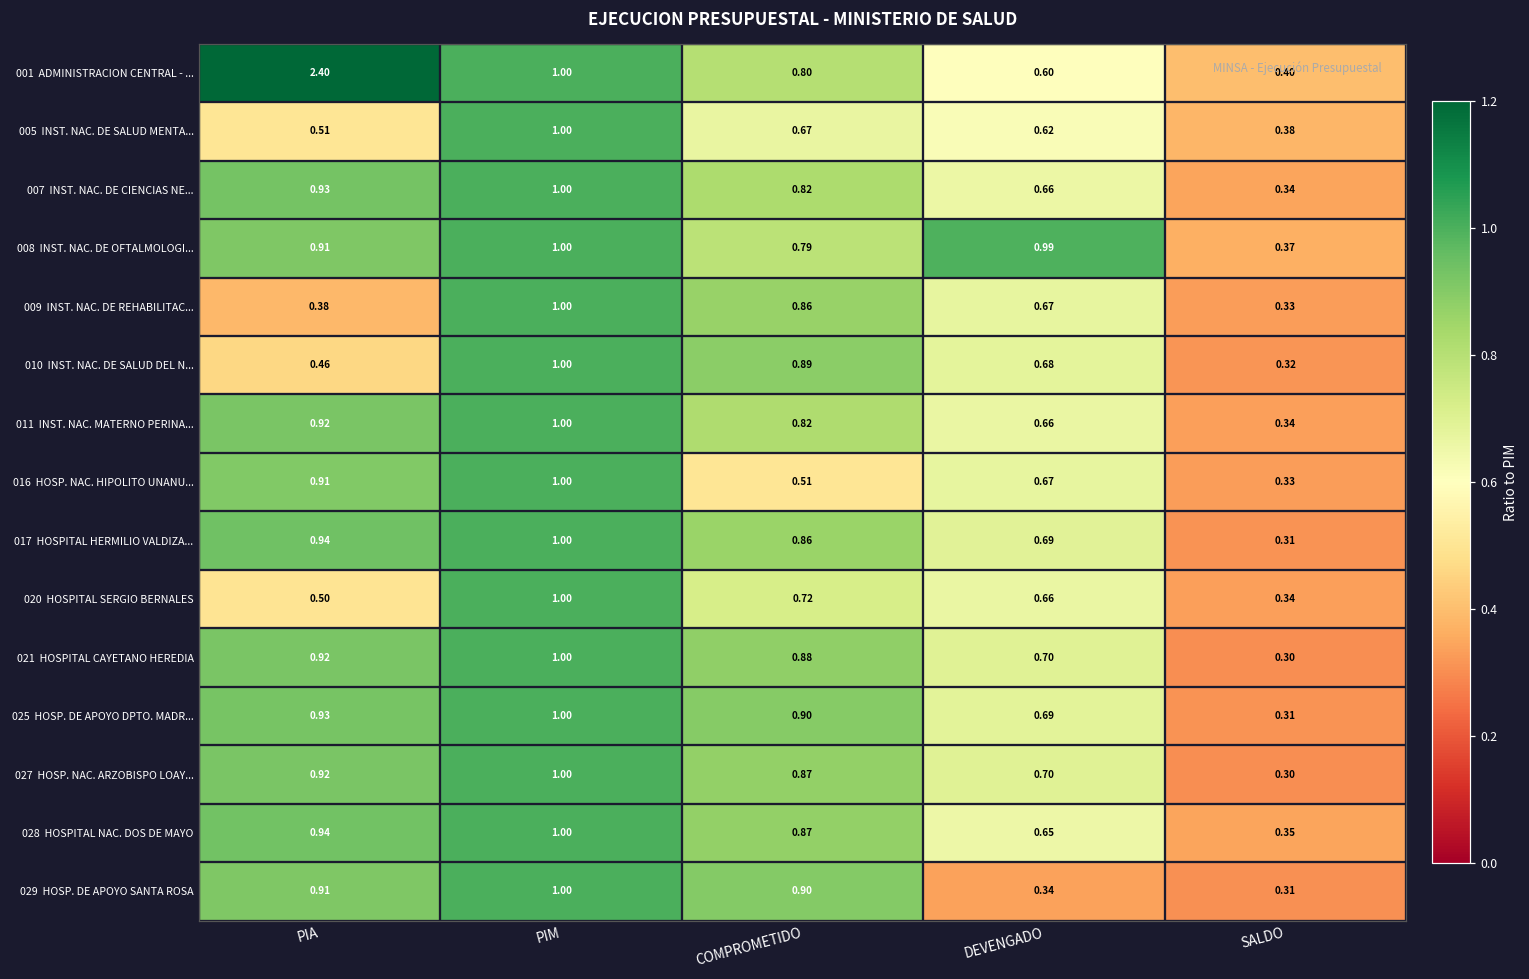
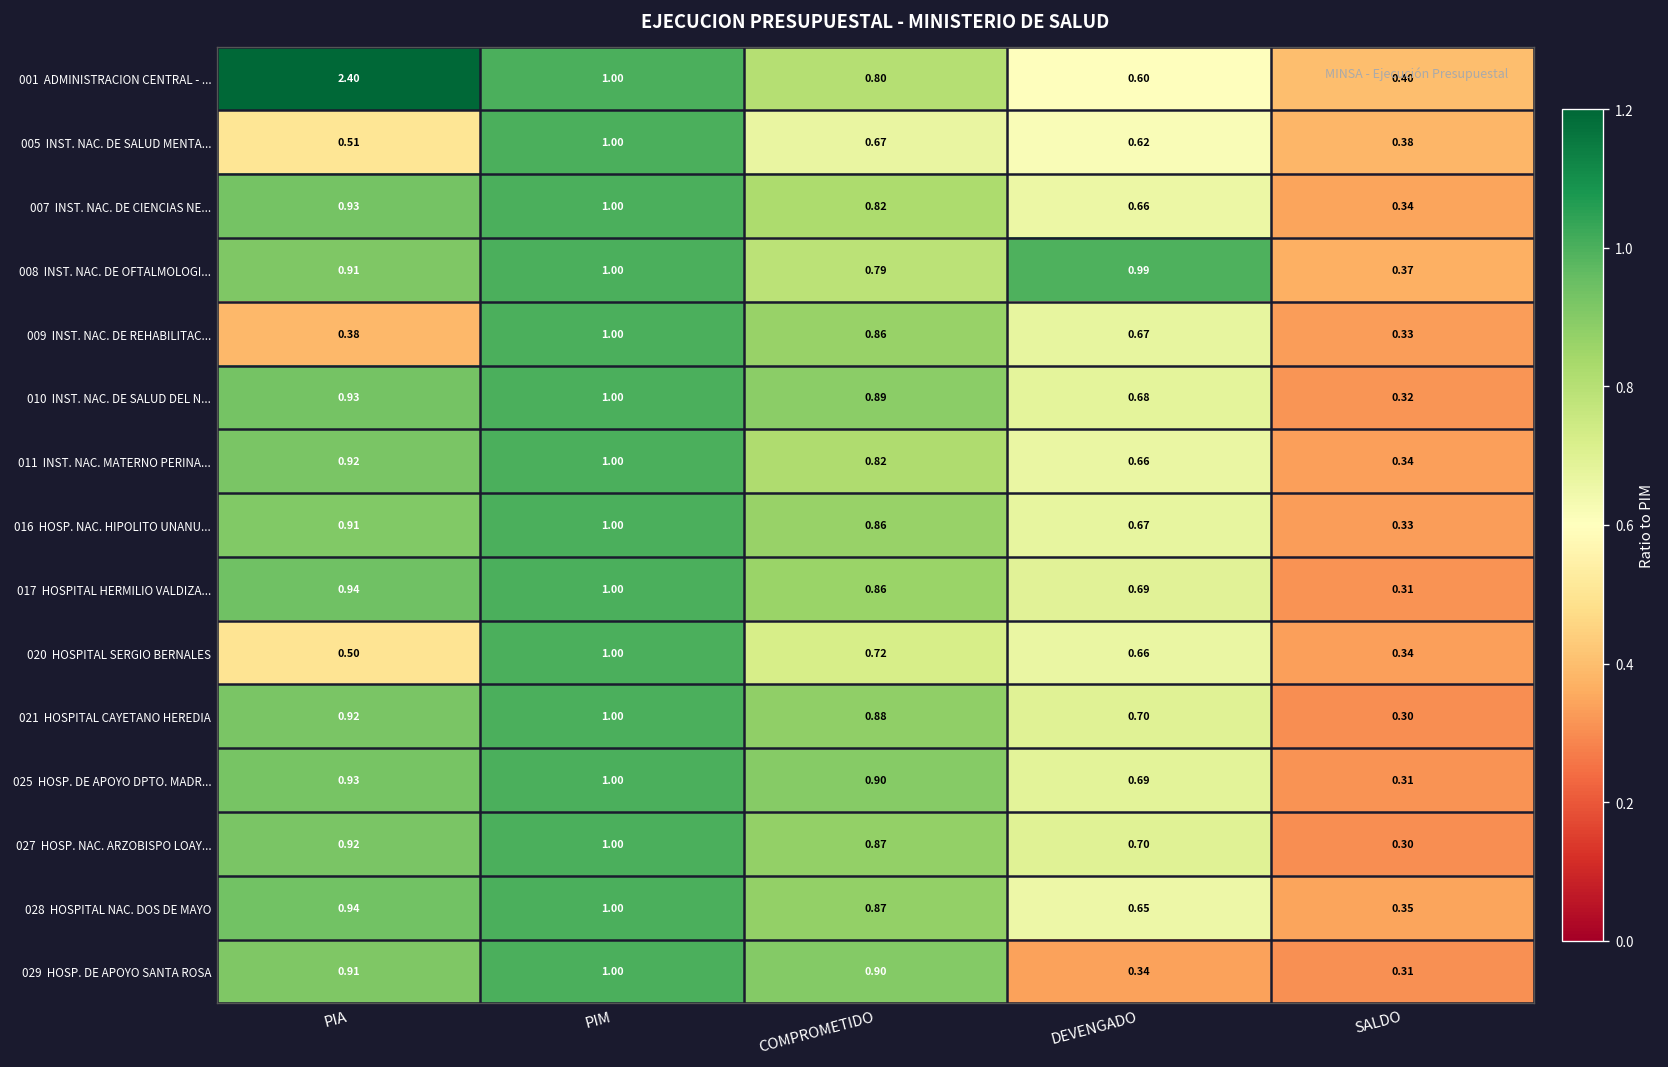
  {
    "001 ADMINISTRACION CENTRAL - ...": {
      "PIA": 2.40,
      "PIM": 1.00,
      "COMPROMETIDO": 0.80,
      "DEVENGADO": 0.60
    },
    "005 INST. NAC. DE SALUD MENTA...": {
      "PIA": 0.51,
      "PIM": 1.00,
      "COMPROMETIDO": 0.67,
      "DEVENGADO": 0.62,
      "SALDO": 0.38
    },
    "007 INST. NAC. DE CIENCIAS NE...": {
      "PIA": 0.93,
      "PIM": 1.00,
      "COMPROMETIDO": 0.82,
      "DEVENGADO": 0.66,
      "SALDO": 0.34
    },
    "008 INST. NAC. DE OFTALMOLOGI...": {
      "PIA": 0.91,
      "PIM": 1.00,
      "COMPROMETIDO": 0.79,
      "DEVENGADO": 0.99,
      "SALDO": 0.37
    },
    "009 INST. NAC. DE REHABILITAC...": {
      "PIA": 0.38,
      "PIM": 1.00,
      "COMPROMETIDO": 0.86,
      "DEVENGADO": 0.67,
      "SALDO": 0.33
    },
    "010 INST. NAC. DE SALUD DEL N...": {
-     "PIA": 0.46,
+     "PIA": 0.93,
      "PIM": 1.00,
      "COMPROMETIDO": 0.89,
      "DEVENGADO": 0.68,
      "SALDO": 0.32
    },
    "011 INST. NAC. MATERNO PERINA...": {
      "PIA": 0.92,
      "PIM": 1.00,
      "COMPROMETIDO": 0.82,
      "DEVENGADO": 0.66,
      "SALDO": 0.34
    },
    "016 HOSP. NAC. HIPOLITO UNANU...": {
      "PIA": 0.91,
      "PIM": 1.00,
-     "COMPROMETIDO": 0.51,
+     "COMPROMETIDO": 0.86,
      "DEVENGADO": 0.67,
      "SALDO": 0.33
    },
    "017 HOSPITAL HERMILIO VALDIZA...": {
      "PIA": 0.94,
      "PIM": 1.00,
      "COMPROMETIDO": 0.86,
      "DEVENGADO": 0.69,
      "SALDO": 0.31
    },
    "020 HOSPITAL SERGIO BERNALES": {
      "PIA": 0.50,
      "PIM": 1.00,
      "COMPROMETIDO": 0.72,
      "DEVENGADO": 0.66,
      "SALDO": 0.34
    },
    "021 HOSPITAL CAYETANO HEREDIA": {
      "PIA": 0.92,
      "PIM": 1.00,
      "COMPROMETIDO": 0.88,
      "DEVENGADO": 0.70,
      "SALDO": 0.30
    },
    "025 HOSP. DE APOYO DPTO. MADR...": {
      "PIA": 0.93,
      "PIM": 1.00,
      "COMPROMETIDO": 0.90,
      "DEVENGADO": 0.69,
      "SALDO": 0.31
    },
    "027 HOSP. NAC. ARZOBISPO LOAY...": {
      "PIA": 0.92,
      "PIM": 1.00,
      "COMPROMETIDO": 0.87,
      "DEVENGADO": 0.70,
      "SALDO": 0.30
    },
    "028 HOSPITAL NAC. DOS DE MAYO": {
      "PIA": 0.94,
      "PIM": 1.00,
      "COMPROMETIDO": 0.87,
      "DEVENGADO": 0.65,
      "SALDO": 0.35
    },
    "029 HOSP. DE APOYO SANTA ROSA": {
      "PIA": 0.91,
      "PIM": 1.00,
      "COMPROMETIDO": 0.90,
      "DEVENGADO": 0.34,
      "SALDO": 0.31
    }
  }
